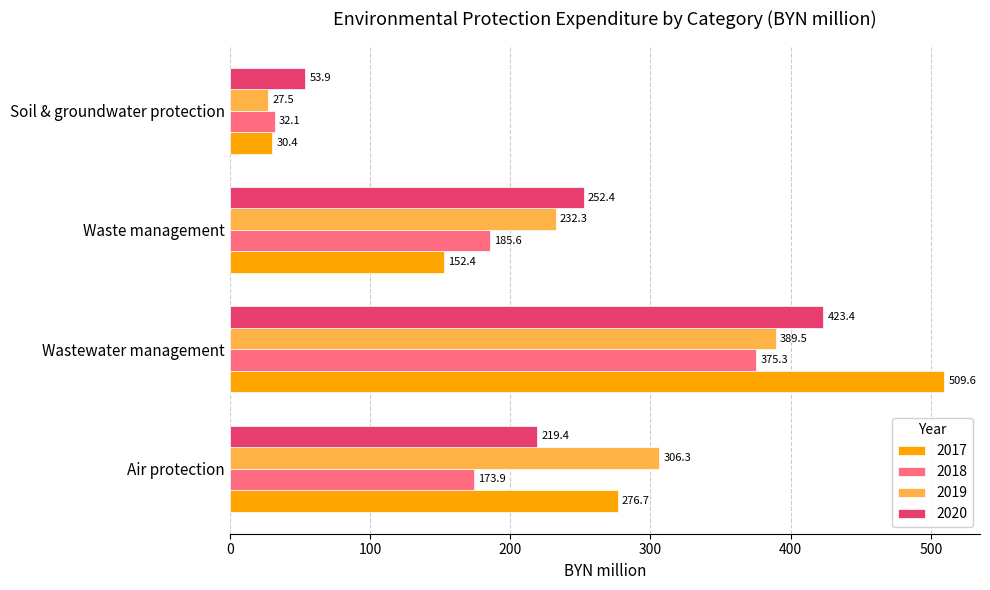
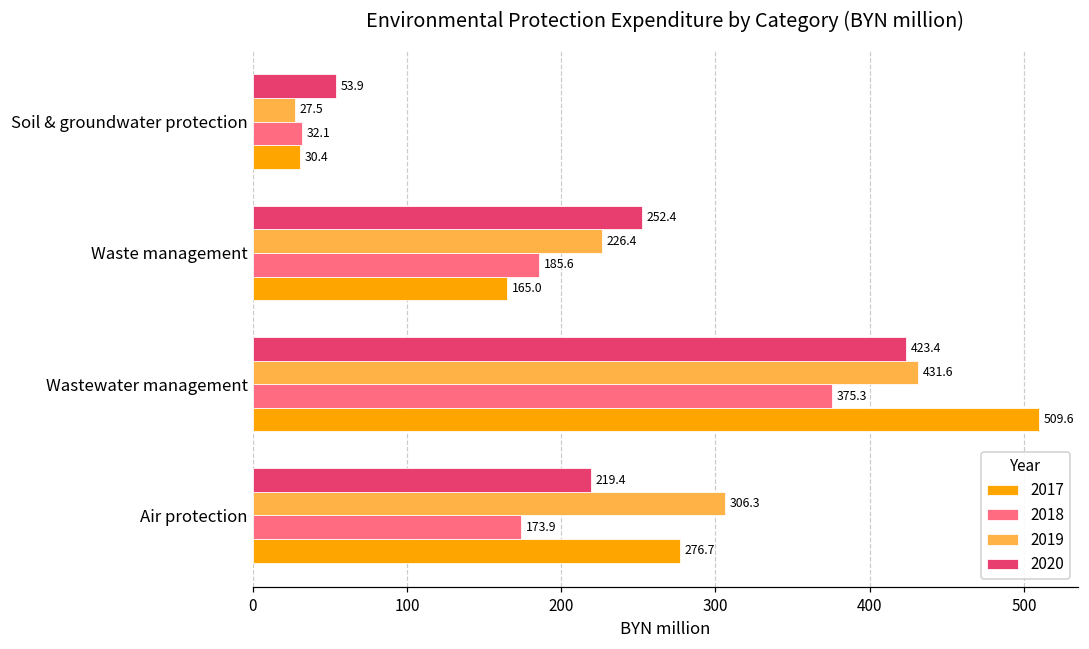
  {
    "2017": {
      "Soil & groundwater protection": 30.4,
-     "Waste management": 152.4,
+     "Waste management": 165.0,
      "Wastewater management": 509.6,
      "Air protection": 276.7
    },
    "2019": {
      "Soil & groundwater protection": 27.5,
-     "Waste management": 232.3,
-     "Wastewater management": 389.5,
+     "Waste management": 226.4,
+     "Wastewater management": 431.6,
      "Air protection": 306.3
    }
  }
